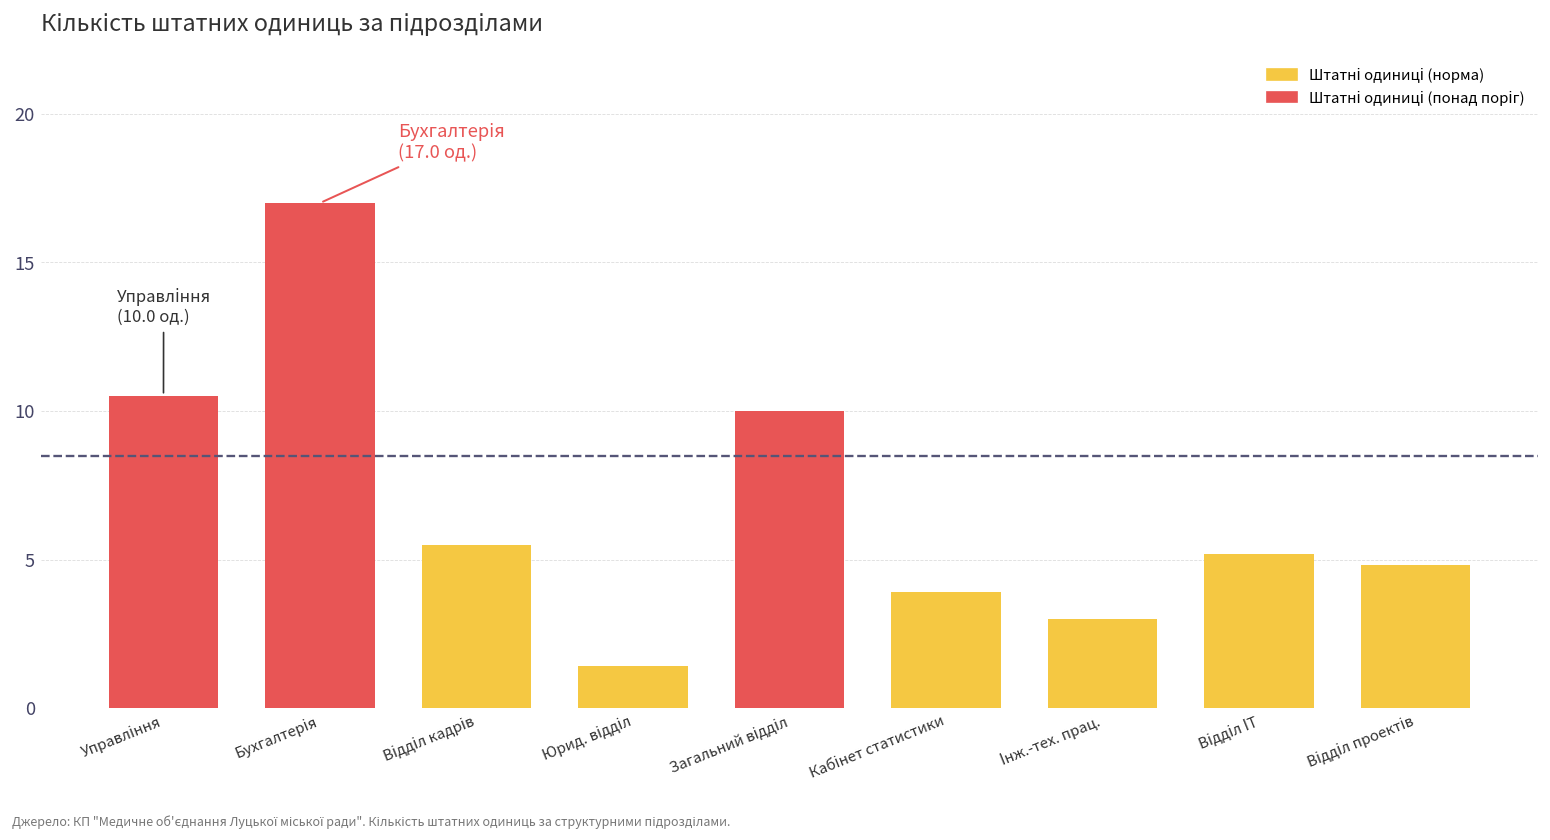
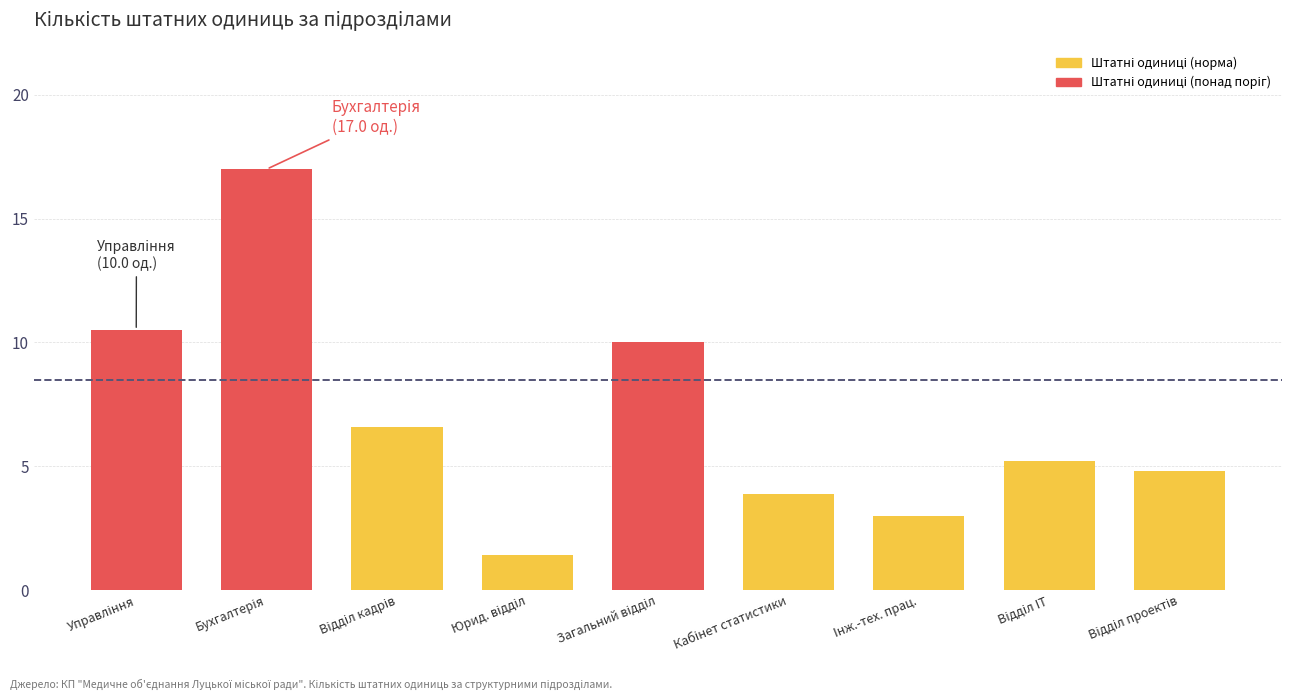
  {
    "Штатні одиниці (норма)": {
      "Управління": 0.0,
      "Бухгалтерія": 0.0,
-     "Відділ кадрів": 5.5,
+     "Відділ кадрів": 6.6,
      "Юрид. відділ": 1.4,
      "Загальний відділ": 0.0,
      "Кабінет статистики": 3.9,
      "Інж.-тех. прац.": 3.0,
      "Відділ ІТ": 5.2,
      "Відділ проектів": 4.8
    }
  }
